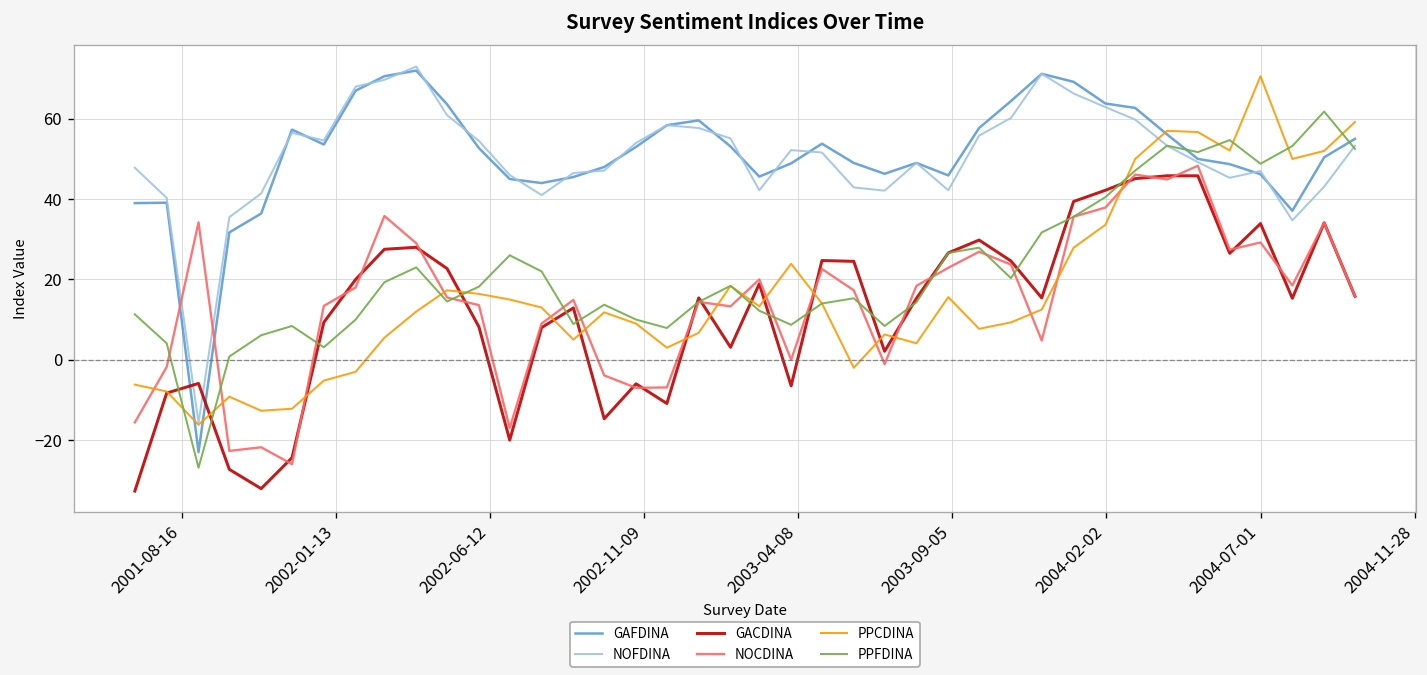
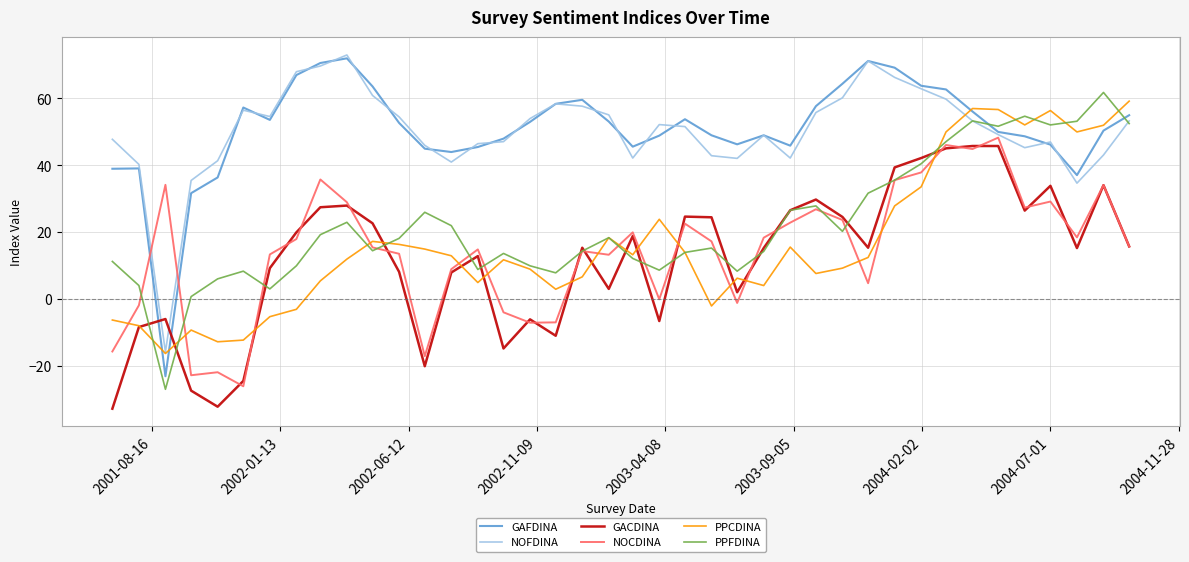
  {
    "GAFDINA": {
      "2004-07-01": 46
    },
    "NOFDINA": {
      "2004-07-01": 47
    },
    "GACDINA": {
      "2004-07-01": 34
    },
    "NOCDINA": {
      "2004-07-01": 29
    },
    "PPCDINA": {
-     "2004-07-01": 71
+     "2004-07-01": 56
    },
    "PPFDINA": {
-     "2004-07-01": 49
+     "2004-07-01": 52
    }
  }
